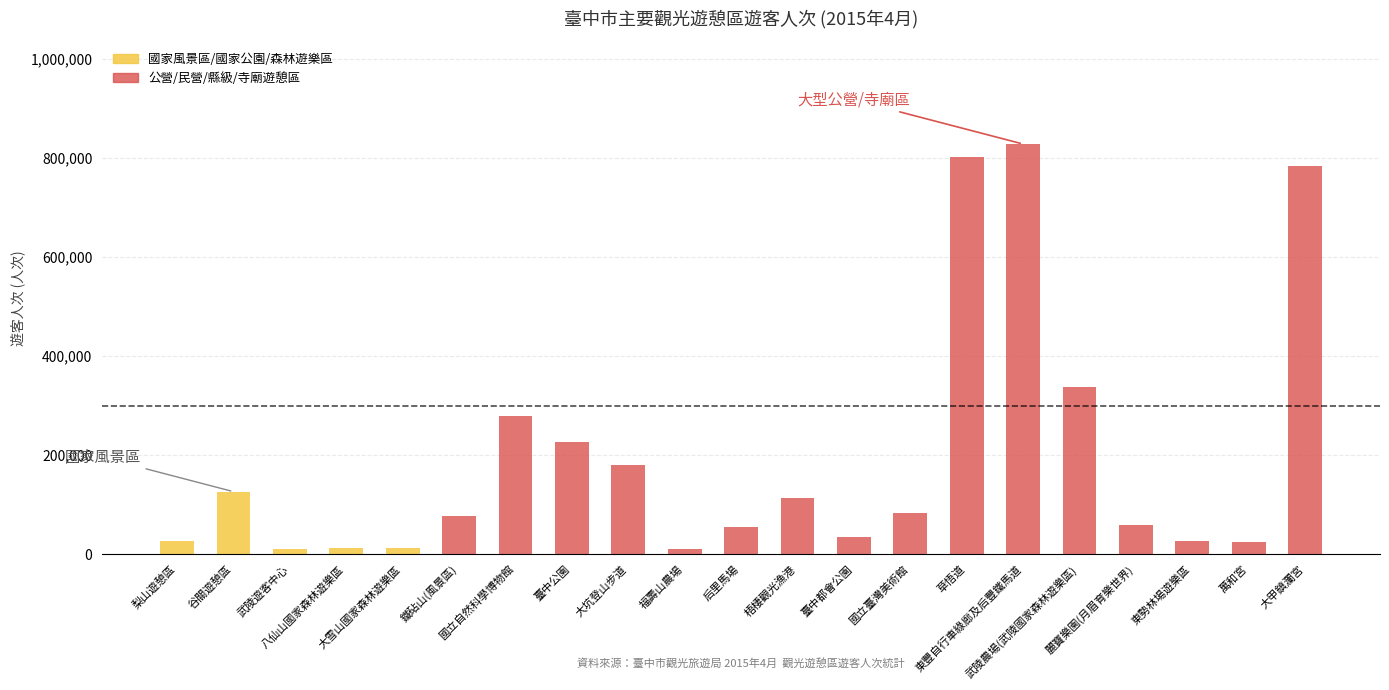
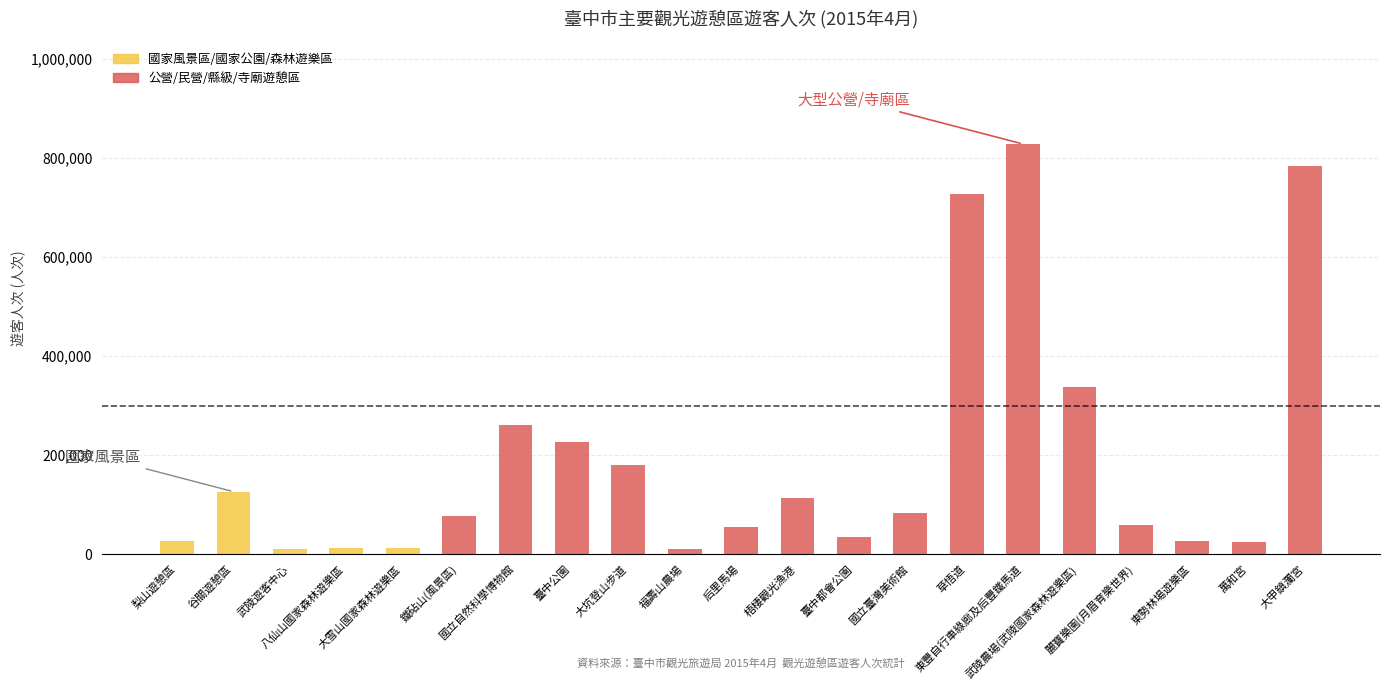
  {
    "國家風景區/國家公園/森林遊樂區": {
      "梨山遊憩區": "30,000",
      "谷關遊憩區": "130,000",
      "武陵遊客中心": "10,000",
      "八仙山國家森林遊樂區": "10,000",
      "大雪山國家森林遊樂區": "10,000",
      "鐵砧山(風景區)": "0",
      "國立自然科學博物館": "0",
      "臺中公園": "0",
      "大坑登山步道": "0",
      "福壽山農場": "0",
      "后里馬場": "0",
      "梧棲觀光漁港": "0",
      "臺中都會公園": "0",
      "國立臺灣美術館": "0",
      "草悟道": "0",
      "東豐自行車綠廊及后豐鐵馬道": "0",
      "武陵農場(武陵國家森林遊樂區)": "0",
      "麗寶樂園(月眉育樂世界)": "0",
      "東勢林場遊樂區": "0",
      "萬和宮": "0",
      "大甲鎮瀾宮": "0"
    },
    "公營/民營/縣級/寺廟遊憩區": {
-     "國立自然科學博物館": "280,000",
-     "草悟道": "800,000"
+     "國立自然科學博物館": "260,000",
+     "草悟道": "730,000"
    }
  }
